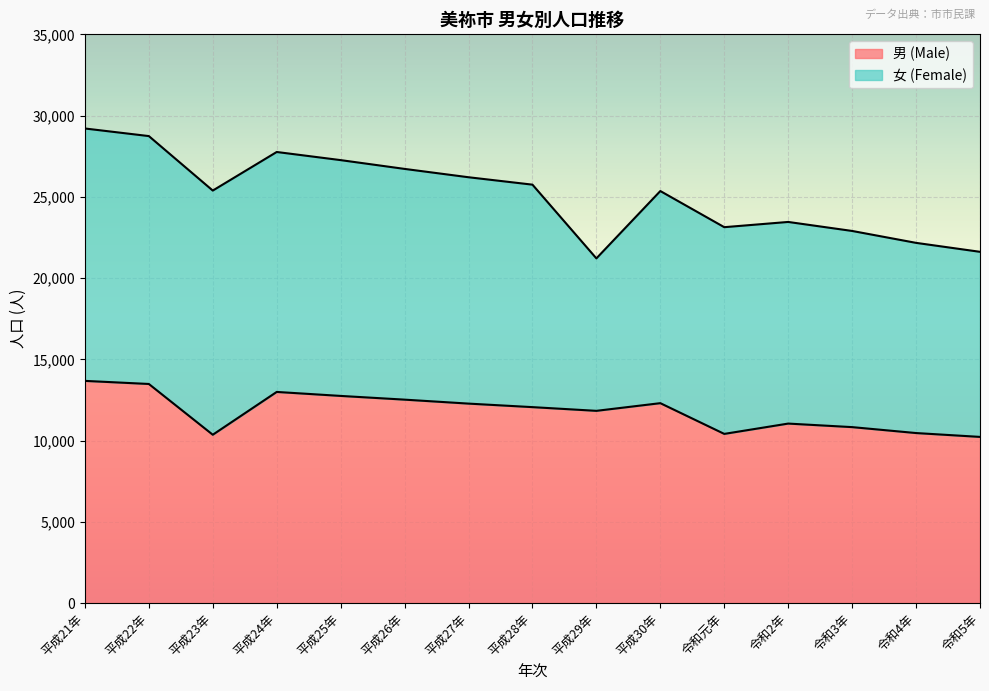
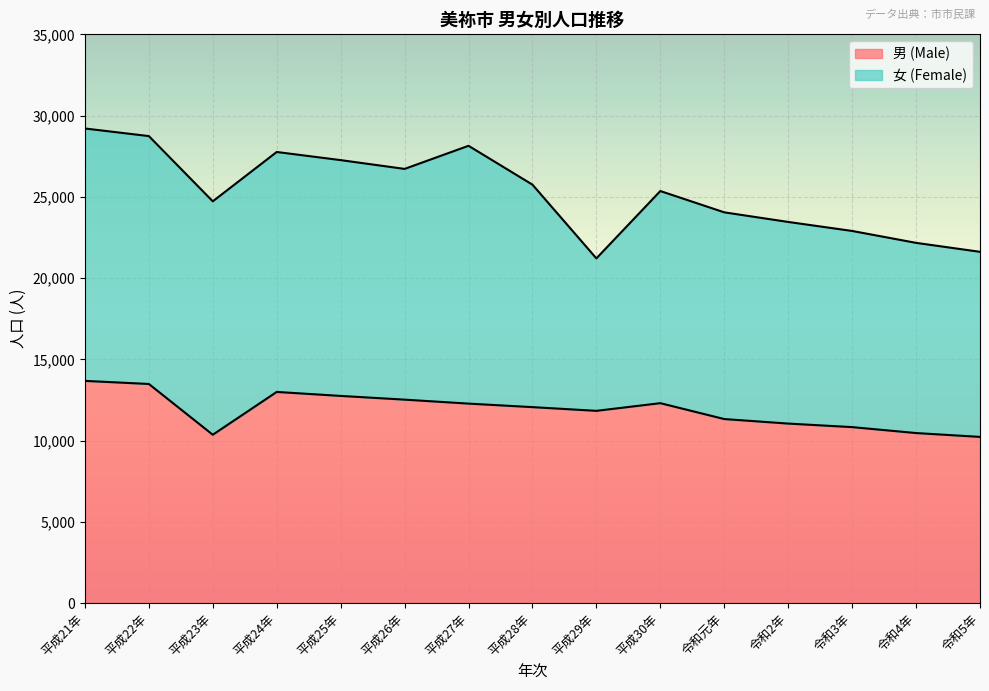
  {
    "男 (Male)": {
      "平成21年": "13,700",
      "平成22年": "13,500",
      "平成23年": "10,400",
      "平成24年": "13,000",
      "平成25年": "12,800",
      "平成26年": "12,500",
      "平成27年": "12,300",
      "平成28年": "12,100",
      "平成29年": "11,800",
      "平成30年": "12,300",
-     "令和元年": "10,400",
+     "令和元年": "11,300",
      "令和2年": "11,000",
      "令和3年": "10,800",
      "令和4年": "10,500",
      "令和5年": "10,200"
    },
    "女 (Female)": {
      "平成21年": "15,500",
      "平成22年": "15,300",
-     "平成23年": "15,000",
+     "平成23年": "14,400",
      "平成24年": "14,800",
      "平成25年": "14,500",
      "平成26年": "14,200",
-     "平成27年": "13,900",
+     "平成27年": "15,900",
      "平成28年": "13,700",
      "平成29年": "9,400",
      "平成30年": "13,100",
      "令和元年": "12,700",
      "令和2年": "12,400",
      "令和3年": "12,100",
      "令和4年": "11,700",
      "令和5年": "11,400"
    }
  }
